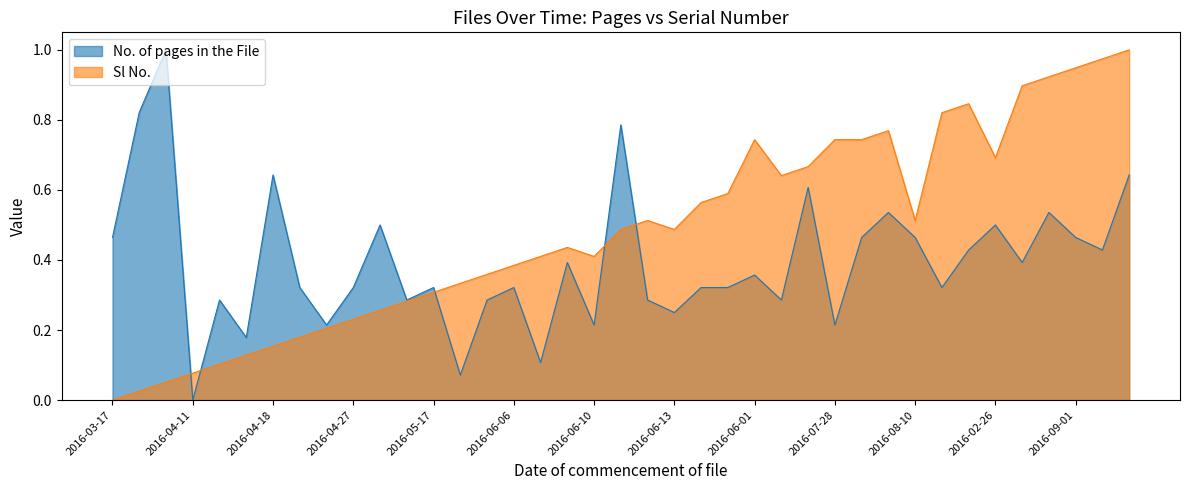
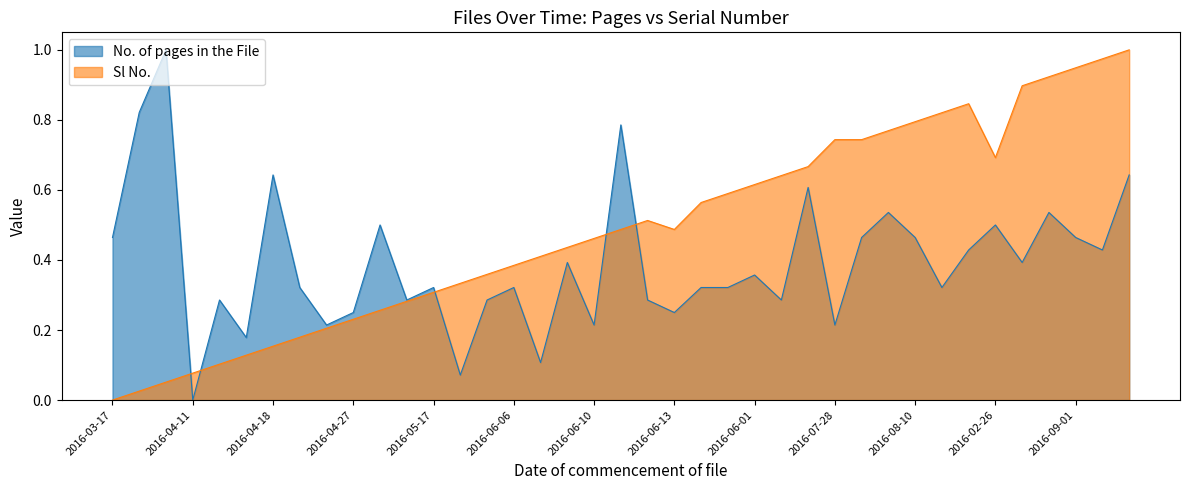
  {
    "No. of pages in the File": {
      "2016-03-17": 0.46,
-     "2016-04-27": 0.32,
+     "2016-04-27": 0.25,
      "2016-05-17": 0.32,
      "2016-06-10": 0.21,
      "2016-06-13": 0.25,
      "2016-06-01": 0.36,
      "2016-07-28": 0.21,
      "2016-08-10": 0.46,
      "2016-02-26": 0.50
    },
    "Sl No.": {
      "2016-03-17": 0.00,
      "2016-04-27": 0.23,
      "2016-05-17": 0.31,
-     "2016-06-10": 0.41,
+     "2016-06-10": 0.46,
      "2016-06-13": 0.49,
-     "2016-06-01": 0.74,
+     "2016-06-01": 0.62,
      "2016-07-28": 0.74,
-     "2016-08-10": 0.51,
+     "2016-08-10": 0.79,
      "2016-02-26": 0.69
    }
  }
